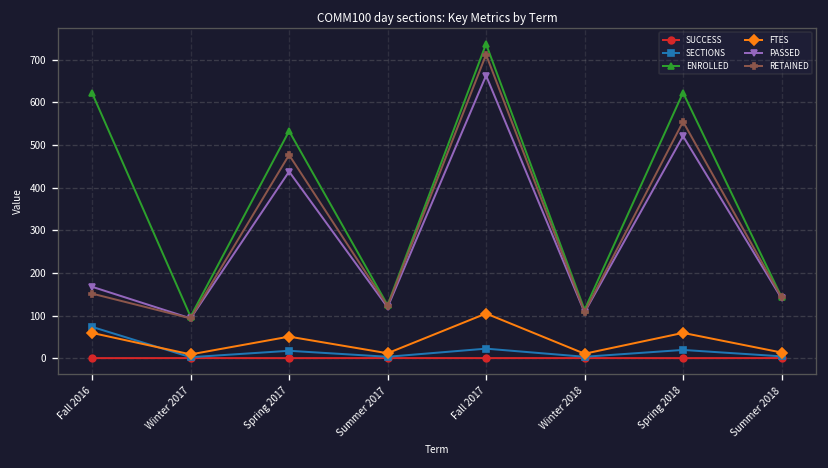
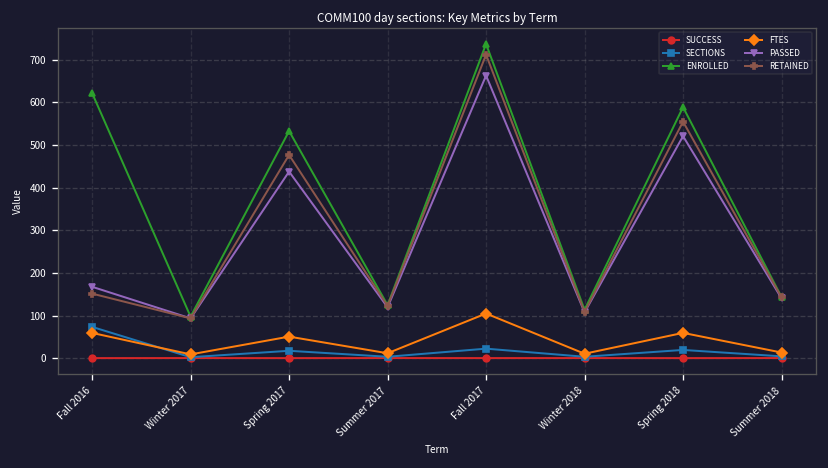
  {
    "SUCCESS": {
      "Fall 2016": 0,
      "Spring 2017": 0,
      "Fall 2017": 0,
      "Spring 2018": 0
    },
    "SECTIONS": {
      "Fall 2016": 70,
      "Spring 2017": 20,
      "Fall 2017": 20,
      "Spring 2018": 20
    },
    "ENROLLED": {
      "Fall 2016": 620,
      "Spring 2017": 530,
      "Fall 2017": 740,
-     "Spring 2018": 620
+     "Spring 2018": 590
    },
    "FTES": {
      "Fall 2016": 60,
      "Spring 2017": 50,
      "Summer 2017": 10,
      "Fall 2017": 110,
      "Spring 2018": 60,
      "Summer 2018": 10
    },
    "PASSED": {
      "Fall 2016": 170,
      "Spring 2017": 440,
      "Fall 2017": 660,
      "Spring 2018": 520
    },
    "RETAINED": {
      "Fall 2016": 150,
      "Spring 2017": 480,
      "Fall 2017": 710,
      "Spring 2018": 560
    }
  }
